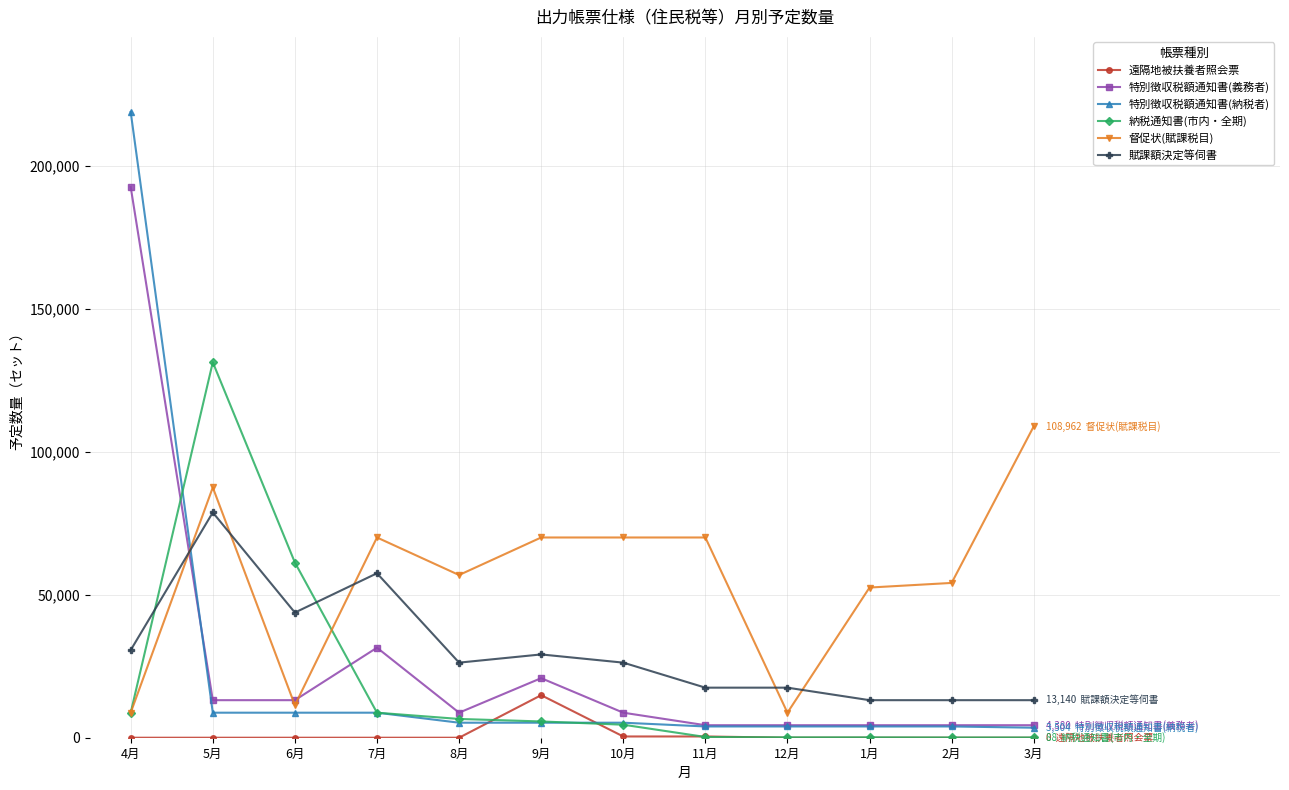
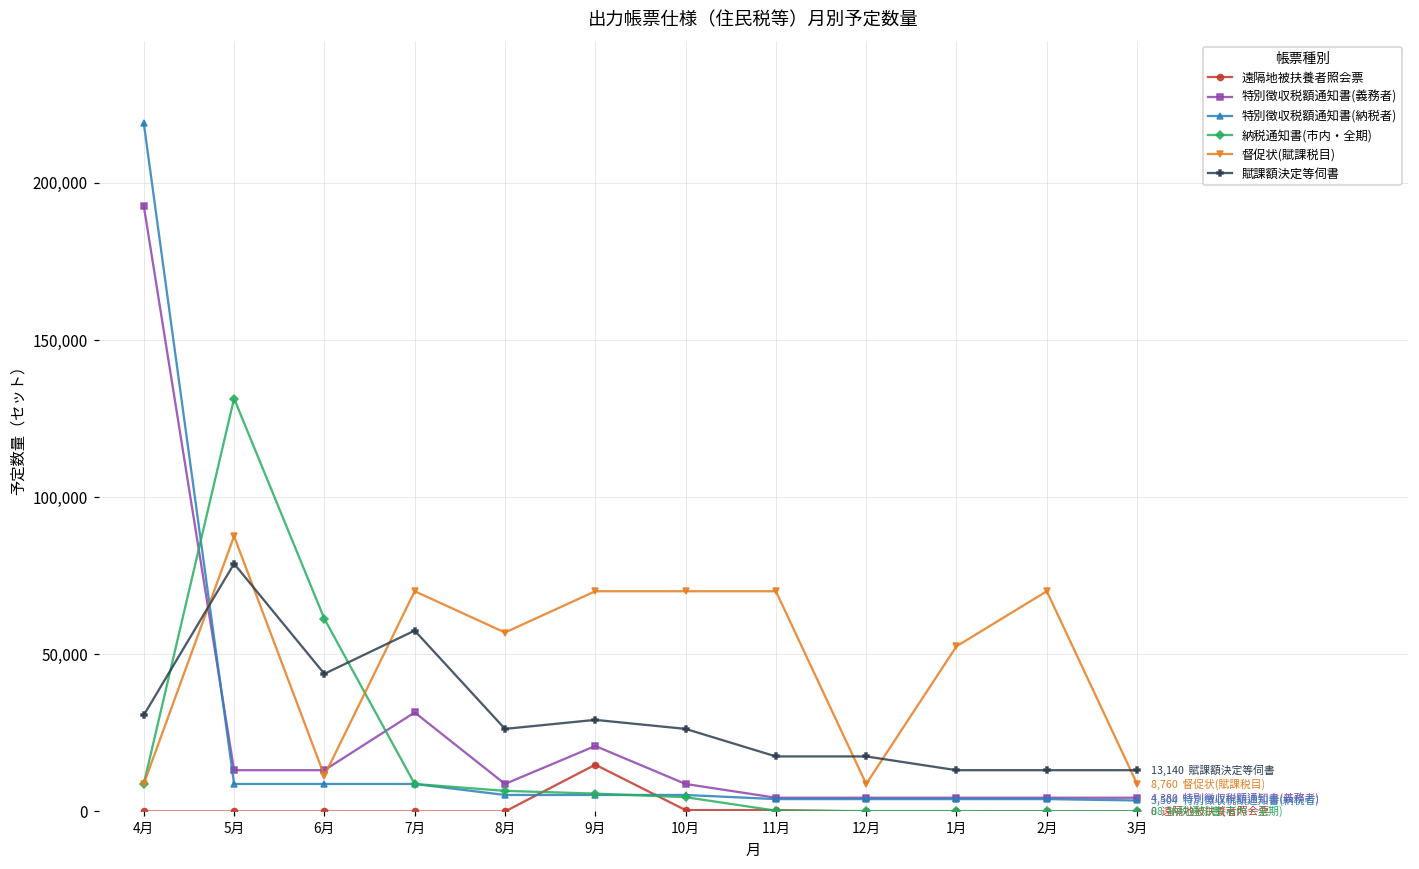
  {
    "遠隔地被扶養者照会票": {
      "4月": "0",
      "5月": "0",
      "6月": "0",
      "7月": "0",
      "8月": "0",
      "9月": "15,000",
      "10月": "0"
    },
    "特別徴収税額通知書(義務者)": {
      "4月": "193,000",
      "5月": "13,000",
      "6月": "13,000",
      "7月": "32,000",
      "8月": "9,000",
      "9月": "21,000",
      "10月": "9,000"
    },
    "特別徴収税額通知書(納税者)": {
      "4月": "219,000",
      "5月": "9,000",
      "6月": "9,000",
      "8月": "5,000"
    },
    "納税通知書(市内・全期)": {
      "5月": "131,000",
      "6月": "61,000",
      "8月": "7,000"
    },
    "督促状(賦課税目)": {
-     "2月": "54,000",
-     "3月": "108,962"
+     "2月": "70,000",
+     "3月": "8,760"
    },
    "賦課額決定等伺書": {
      "3月": "13,140"
    }
  }
